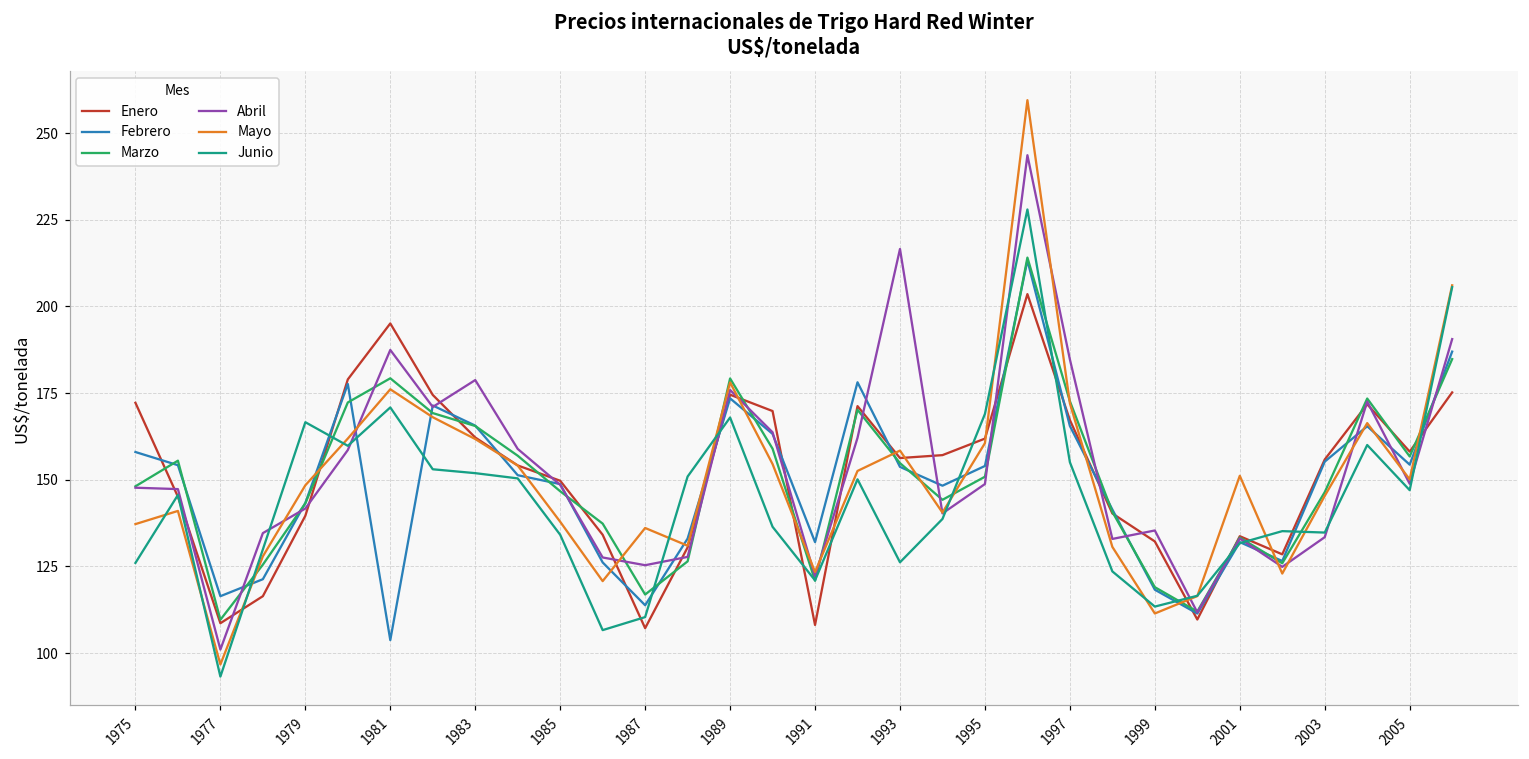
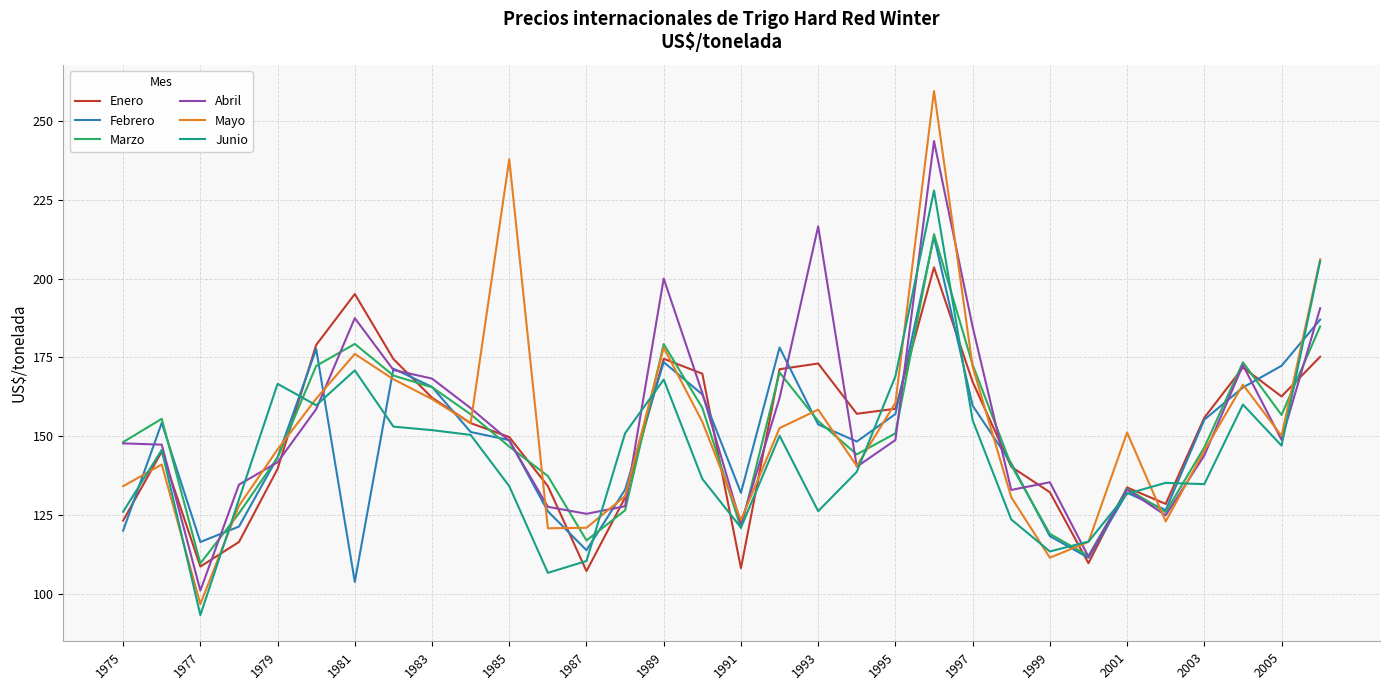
  {
    "Enero": {
-     "1975": 172,
+     "1975": 123,
      "1977": 109,
      "1979": 140,
      "1981": 195,
      "1985": 150,
      "1987": 107,
      "1989": 175,
      "1991": 108,
-     "1993": 156,
-     "1995": 162,
+     "1993": 173,
+     "1995": 159,
      "1997": 167,
      "1999": 132,
-     "2005": 158
+     "2005": 163
    },
    "Febrero": {
-     "1975": 158,
+     "1975": 120,
      "1977": 116,
      "1981": 104,
      "1987": 114,
      "1989": 173,
      "1991": 132,
      "1993": 154,
-     "1995": 154,
-     "1997": 166,
-     "2005": 154
+     "1995": 157,
+     "1997": 160,
+     "2005": 172
    },
    "Abril": {
      "1977": 101,
      "1979": 142,
      "1981": 187,
-     "1983": 179,
+     "1983": 168,
      "1987": 125,
-     "1989": 176,
+     "1989": 200,
      "1991": 122,
      "1993": 217,
      "1995": 149,
      "1997": 185,
      "1999": 135,
-     "2003": 133,
+     "2003": 144,
      "2005": 149
    },
    "Mayo": {
-     "1975": 137,
+     "1975": 134,
      "1977": 97,
-     "1979": 148,
+     "1979": 146,
      "1981": 176,
-     "1985": 138,
-     "1987": 136,
+     "1985": 238,
+     "1987": 121,
      "1989": 178,
      "1991": 123,
      "1993": 158,
      "1995": 161,
      "1999": 111,
      "2001": 151,
      "2003": 145,
      "2005": 150
    }
  }
